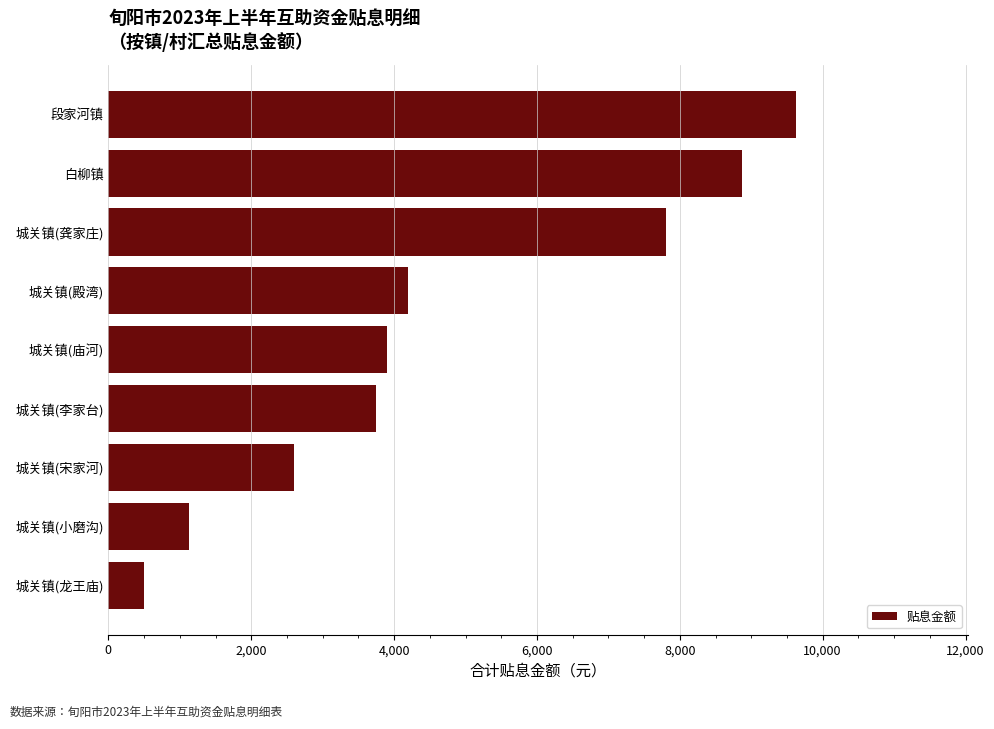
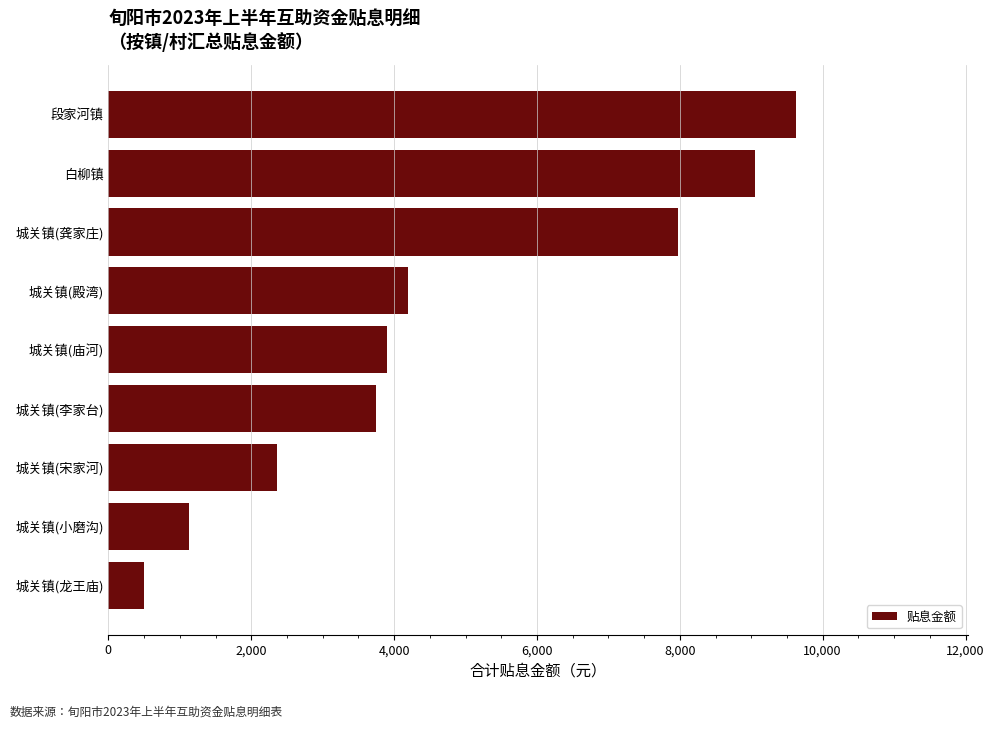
  {
    "段家河镇": "9,600",
-   "白柳镇": "8,900",
-   "城关镇(龚家庄)": "7,800",
+   "白柳镇": "9,100",
+   "城关镇(龚家庄)": "8,000",
    "城关镇(殿湾)": "4,200",
    "城关镇(庙河)": "3,900",
    "城关镇(李家台)": "3,800",
-   "城关镇(宋家河)": "2,600",
+   "城关镇(宋家河)": "2,400",
    "城关镇(小磨沟)": "1,100",
    "城关镇(龙王庙)": "500"
  }
